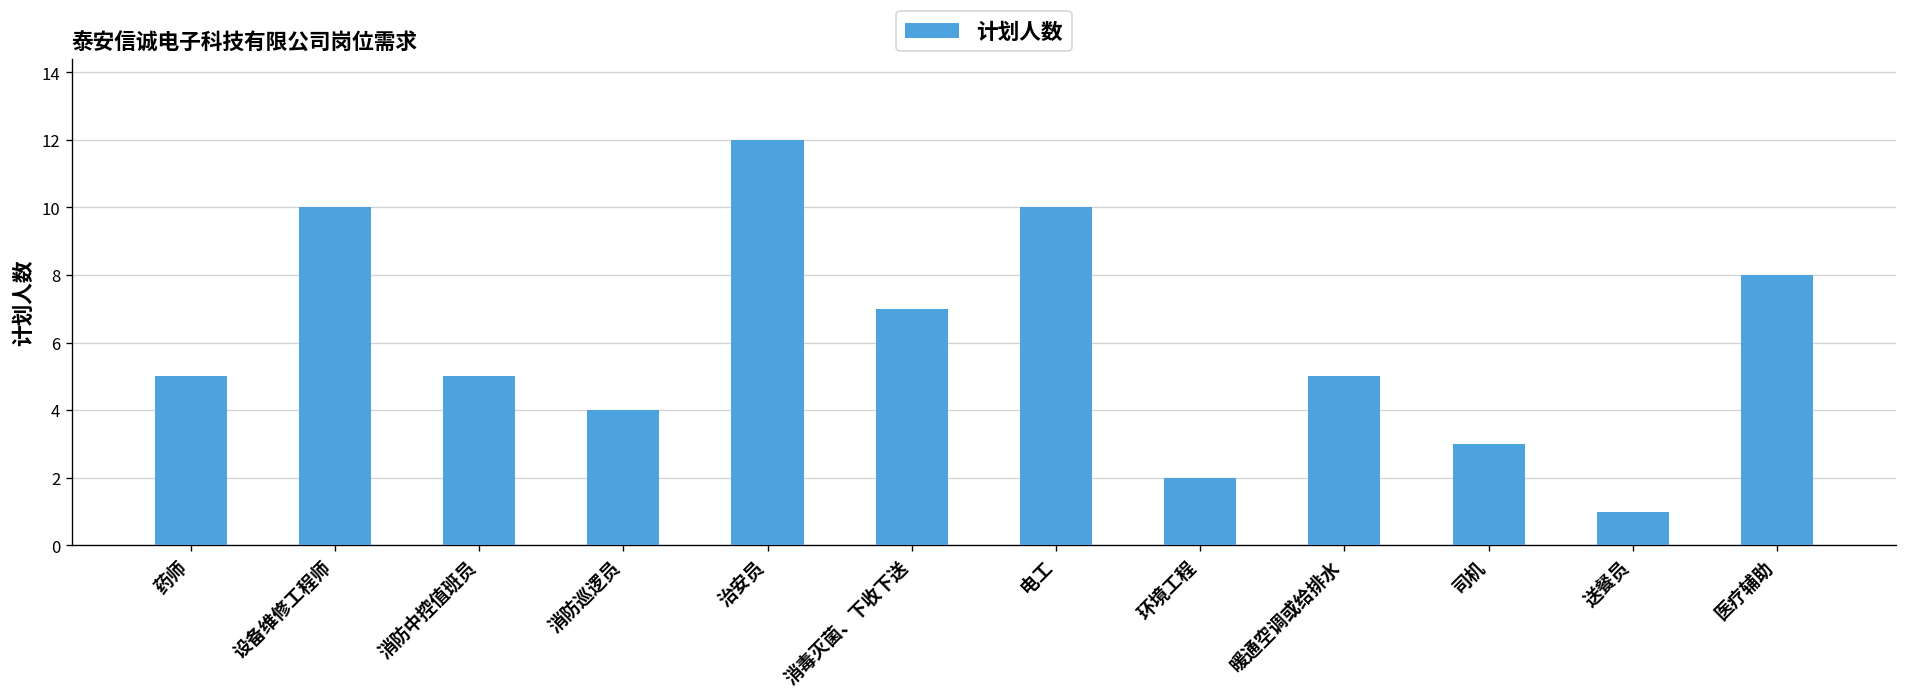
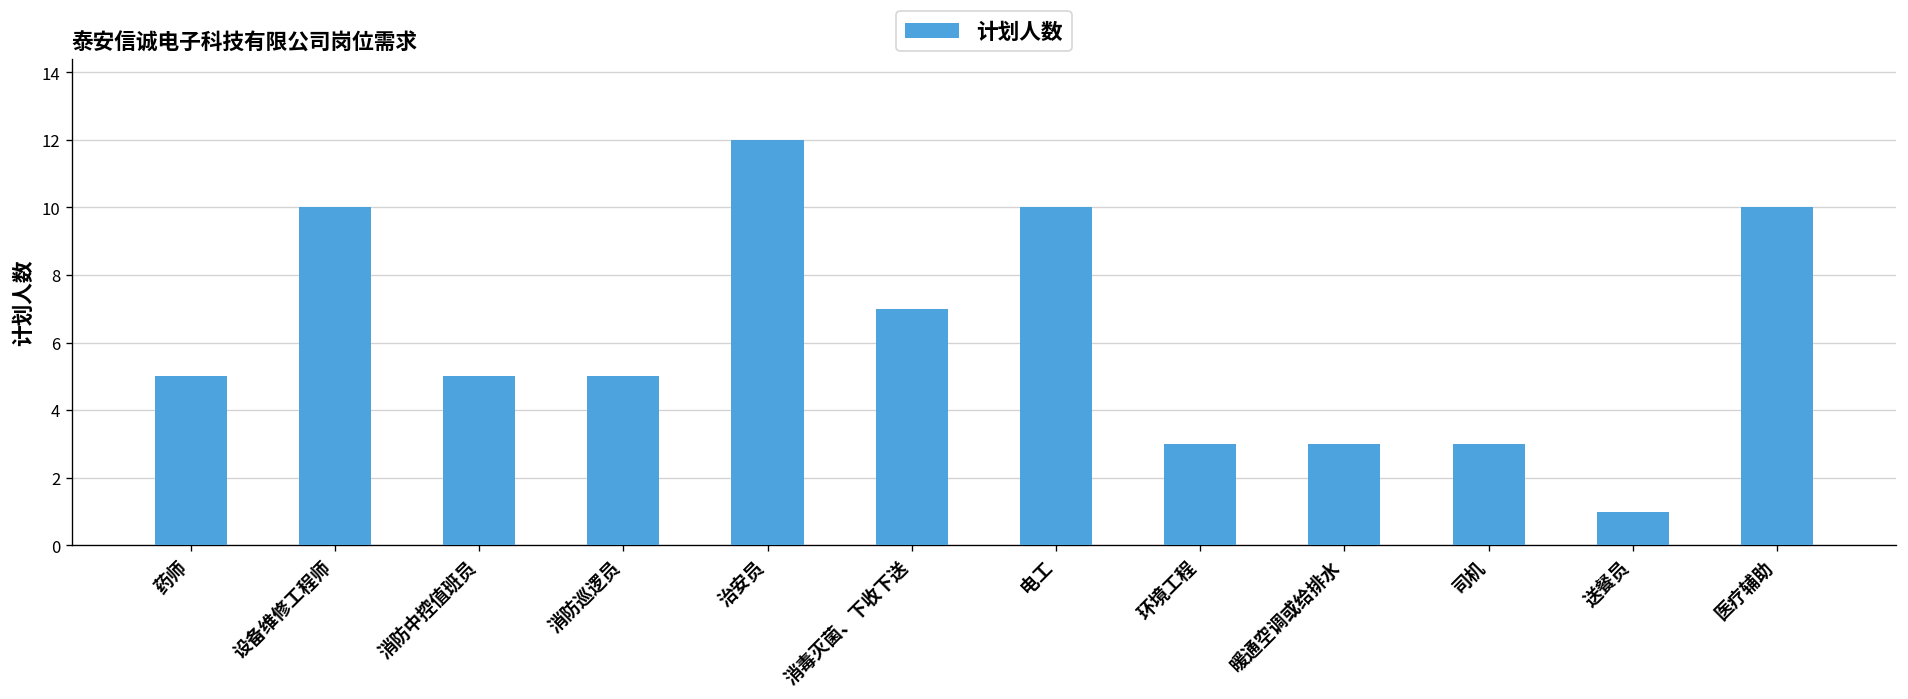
  {
    "药师": 5,
    "设备维修工程师": 10,
    "消防中控值班员": 5,
-   "消防巡逻员": 4,
+   "消防巡逻员": 5,
    "治安员": 12,
    "消毒灭菌、下收下送": 7,
    "电工": 10,
-   "环境工程": 2,
-   "暖通空调或给排水": 5,
+   "环境工程": 3,
+   "暖通空调或给排水": 3,
    "司机": 3,
    "送餐员": 1,
-   "医疗辅助": 8
+   "医疗辅助": 10
  }
